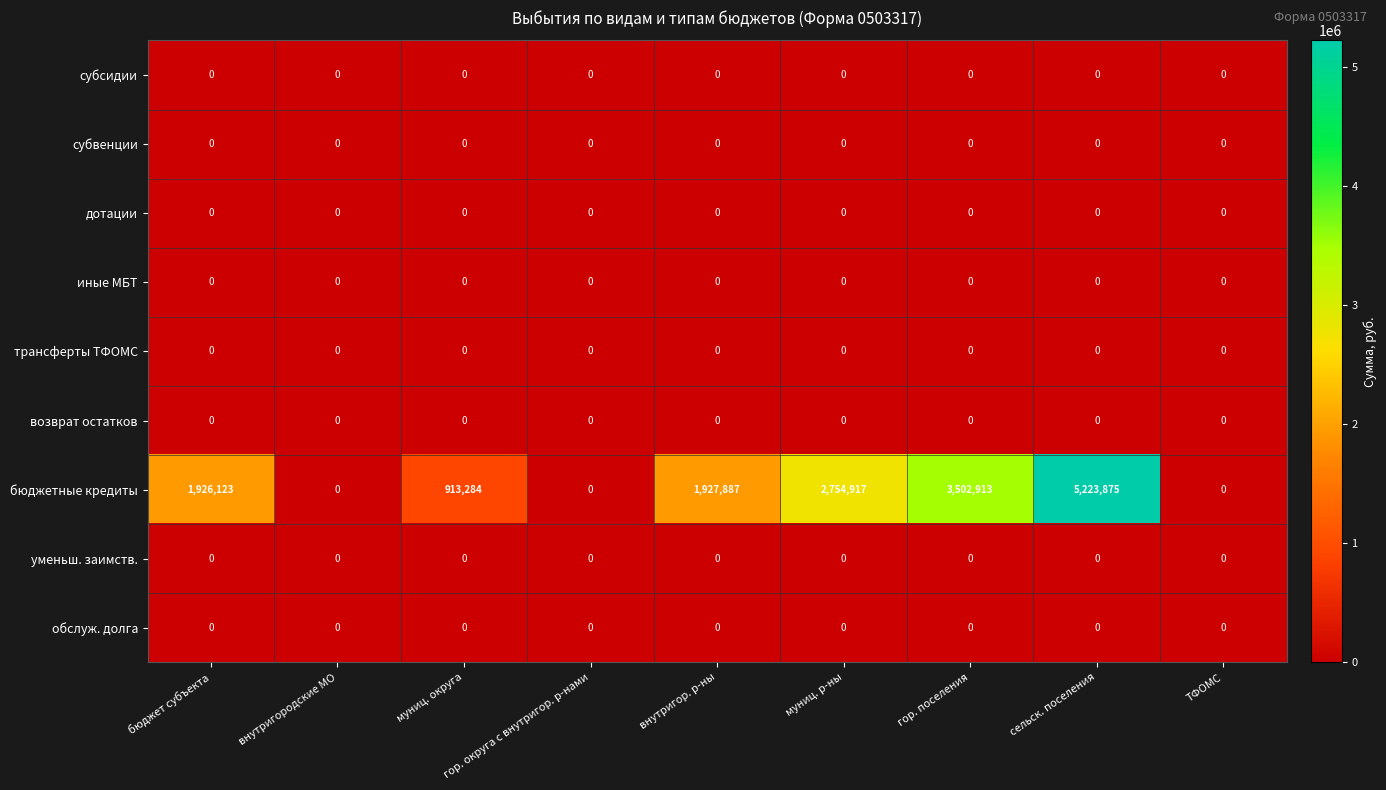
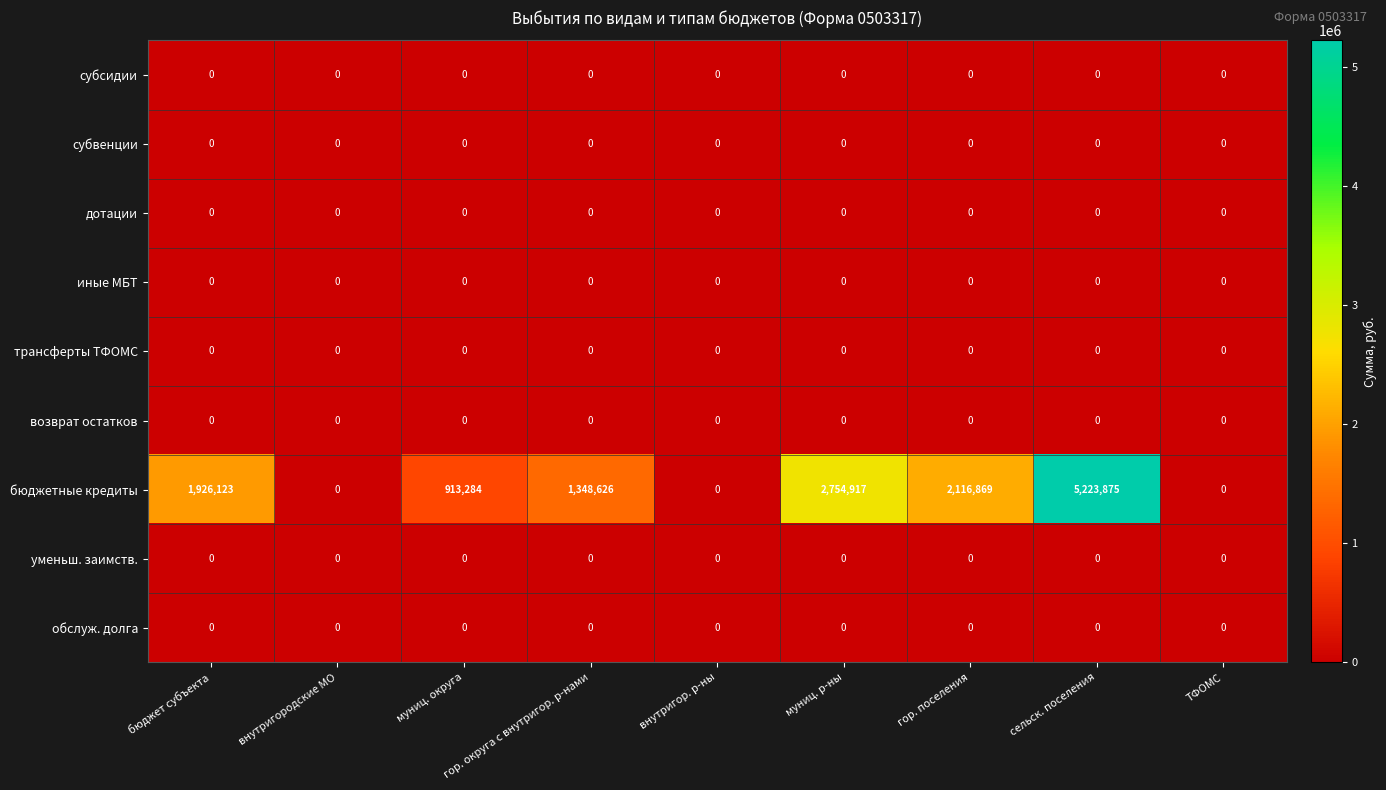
  {
    "субсидии": {
      "бюджет субъекта": "0",
      "внутригородские МО": "0",
      "муниц. округа": "0",
      "гор. округа с внутригор. р-нами": "0",
      "внутригор. р-ны": "0",
      "муниц. р-ны": "0",
      "гор. поселения": "0",
      "сельск. поселения": "0",
      "ТФОМС": "0"
    },
    "субвенции": {
      "бюджет субъекта": "0",
      "внутригородские МО": "0",
      "муниц. округа": "0",
      "гор. округа с внутригор. р-нами": "0",
      "внутригор. р-ны": "0",
      "муниц. р-ны": "0",
      "гор. поселения": "0",
      "сельск. поселения": "0",
      "ТФОМС": "0"
    },
    "дотации": {
      "бюджет субъекта": "0",
      "внутригородские МО": "0",
      "муниц. округа": "0",
      "гор. округа с внутригор. р-нами": "0",
      "внутригор. р-ны": "0",
      "муниц. р-ны": "0",
      "гор. поселения": "0",
      "сельск. поселения": "0",
      "ТФОМС": "0"
    },
    "иные МБТ": {
      "бюджет субъекта": "0",
      "внутригородские МО": "0",
      "муниц. округа": "0",
      "гор. округа с внутригор. р-нами": "0",
      "внутригор. р-ны": "0",
      "муниц. р-ны": "0",
      "гор. поселения": "0",
      "сельск. поселения": "0",
      "ТФОМС": "0"
    },
    "трансферты ТФОМС": {
      "бюджет субъекта": "0",
      "внутригородские МО": "0",
      "муниц. округа": "0",
      "гор. округа с внутригор. р-нами": "0",
      "внутригор. р-ны": "0",
      "муниц. р-ны": "0",
      "гор. поселения": "0",
      "сельск. поселения": "0",
      "ТФОМС": "0"
    },
    "возврат остатков": {
      "бюджет субъекта": "0",
      "внутригородские МО": "0",
      "муниц. округа": "0",
      "гор. округа с внутригор. р-нами": "0",
      "внутригор. р-ны": "0",
      "муниц. р-ны": "0",
      "гор. поселения": "0",
      "сельск. поселения": "0",
      "ТФОМС": "0"
    },
    "бюджетные кредиты": {
      "бюджет субъекта": "1,926,123",
      "внутригородские МО": "0",
      "муниц. округа": "913,284",
-     "гор. округа с внутригор. р-нами": "0",
-     "внутригор. р-ны": "1,927,887",
+     "гор. округа с внутригор. р-нами": "1,348,626",
+     "внутригор. р-ны": "0",
      "муниц. р-ны": "2,754,917",
-     "гор. поселения": "3,502,913",
+     "гор. поселения": "2,116,869",
      "сельск. поселения": "5,223,875",
      "ТФОМС": "0"
    },
    "уменьш. заимств.": {
      "бюджет субъекта": "0",
      "внутригородские МО": "0",
      "муниц. округа": "0",
      "гор. округа с внутригор. р-нами": "0",
      "внутригор. р-ны": "0",
      "муниц. р-ны": "0",
      "гор. поселения": "0",
      "сельск. поселения": "0",
      "ТФОМС": "0"
    },
    "обслуж. долга": {
      "бюджет субъекта": "0",
      "внутригородские МО": "0",
      "муниц. округа": "0",
      "гор. округа с внутригор. р-нами": "0",
      "внутригор. р-ны": "0",
      "муниц. р-ны": "0",
      "гор. поселения": "0",
      "сельск. поселения": "0",
      "ТФОМС": "0"
    }
  }
